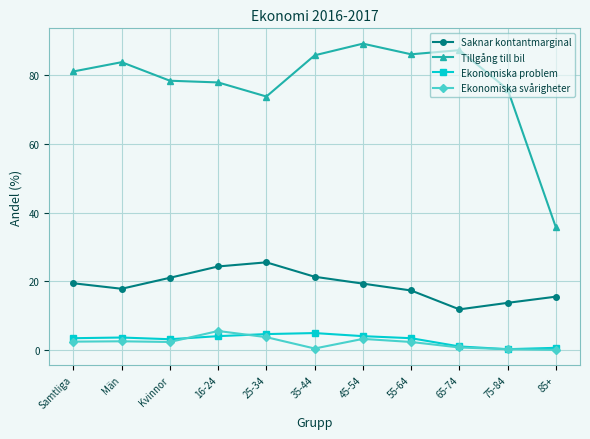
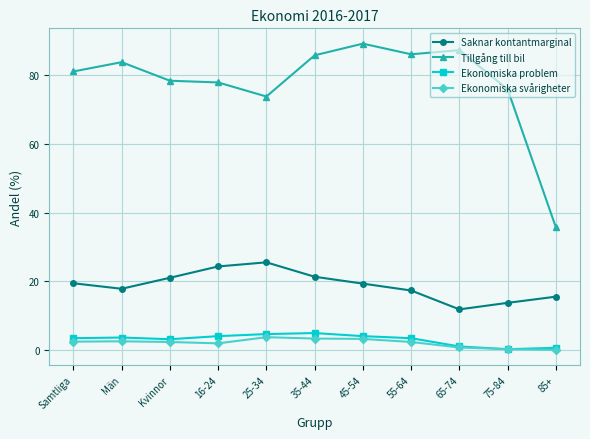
  {
    "Saknar kontantmarginal": {
      "Samtliga": 19,
      "Män": 18,
      "Kvinnor": 21,
      "16-24": 24,
      "25-34": 26,
      "35-44": 21,
      "45-54": 19,
      "55-64": 17,
      "65-74": 12,
      "75-84": 14,
      "85+": 16
    },
    "Ekonomiska svårigheter": {
      "Samtliga": 2,
      "Män": 3,
      "Kvinnor": 2,
-     "16-24": 6,
+     "16-24": 2,
      "25-34": 4,
-     "35-44": 0,
+     "35-44": 3,
      "45-54": 3,
      "55-64": 2
    }
  }
